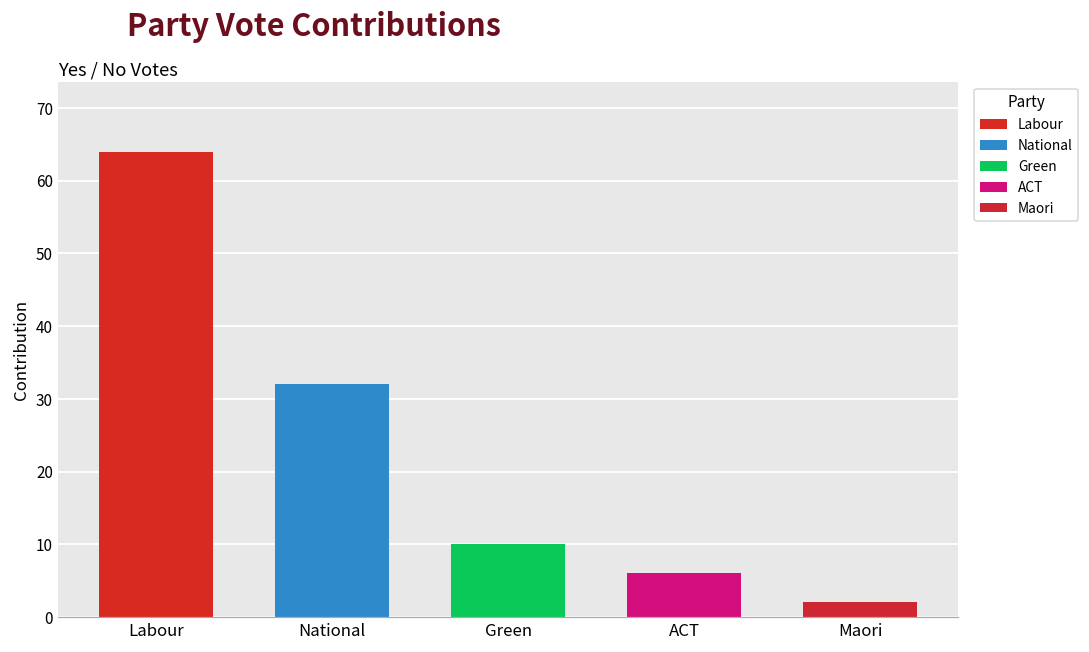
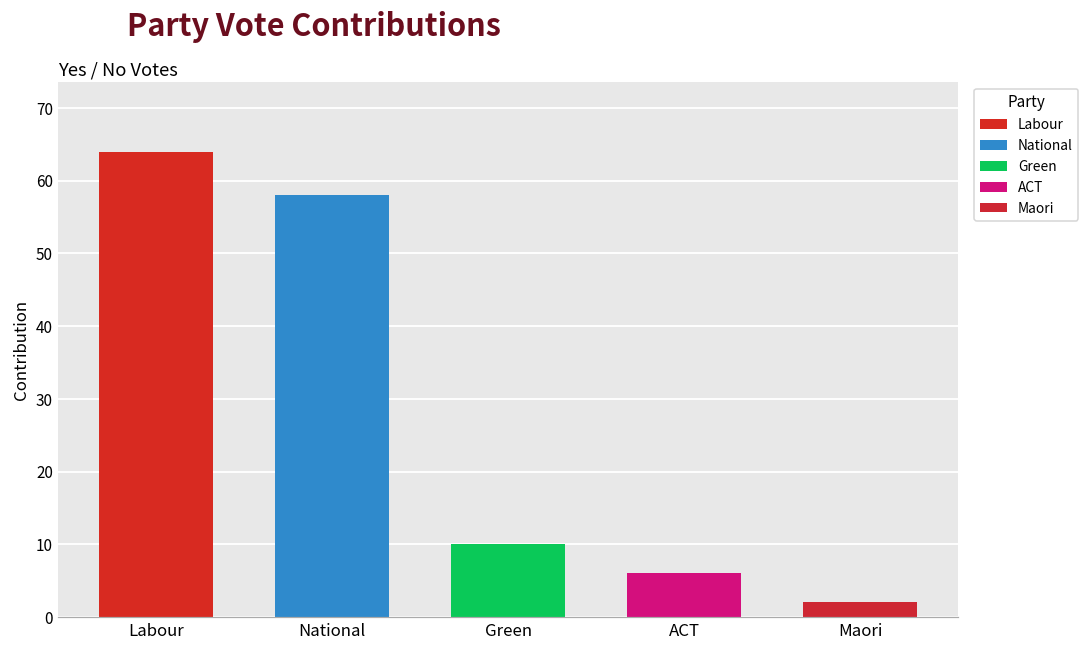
  {
    "Labour": 64,
-   "National": 32,
+   "National": 58,
    "Green": 10,
    "ACT": 6,
    "Maori": 2
  }
